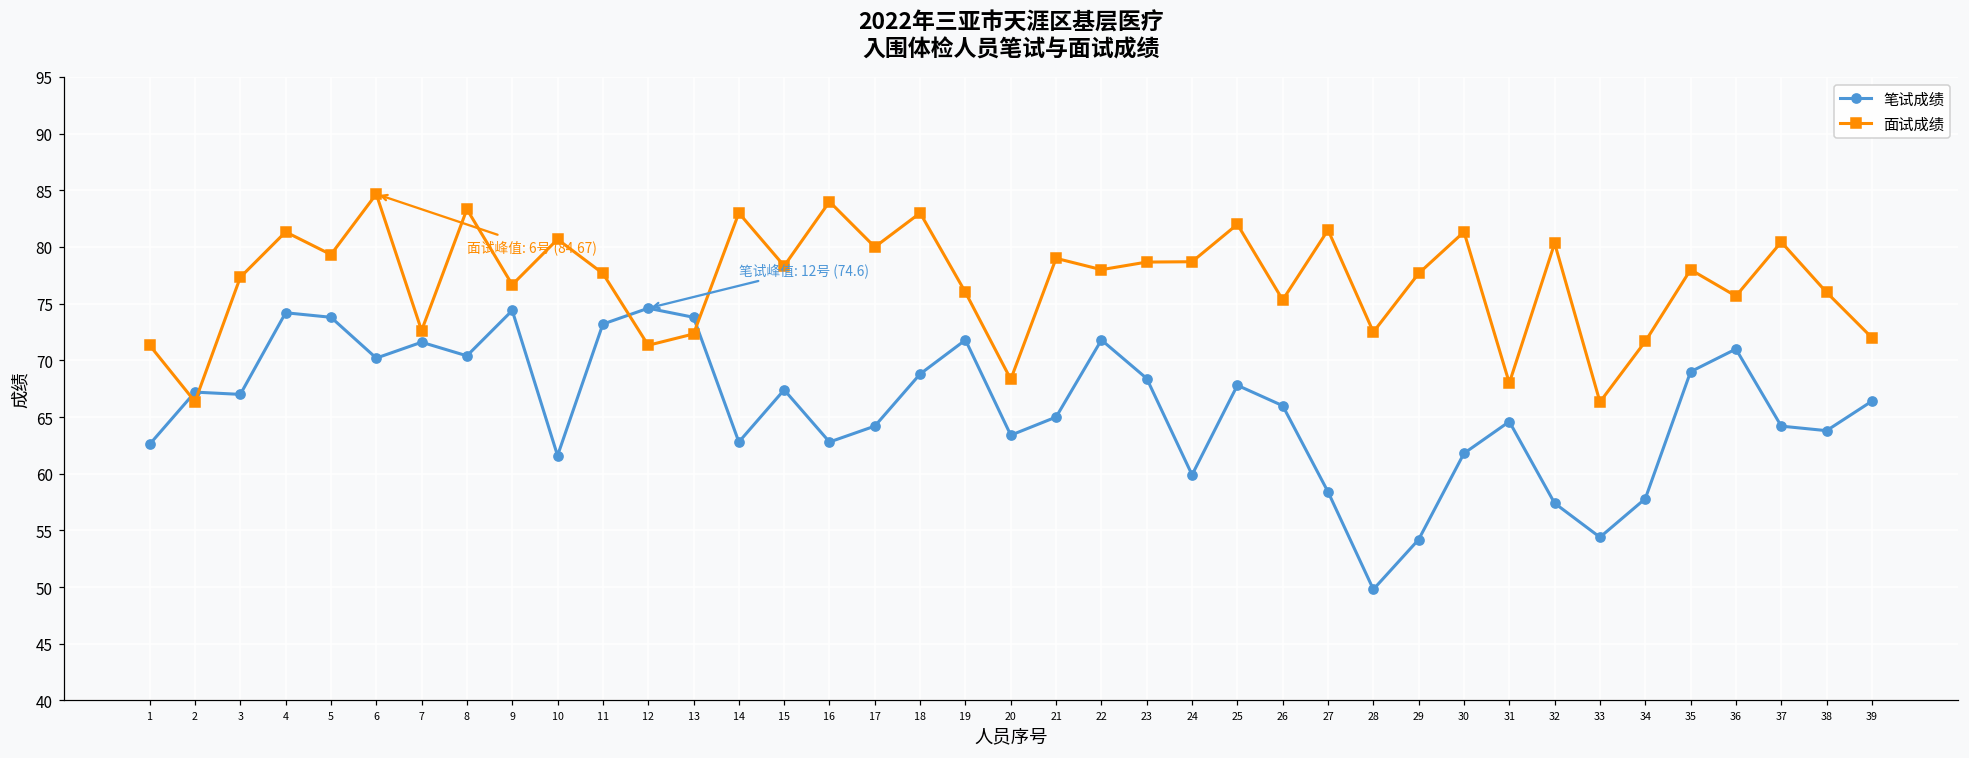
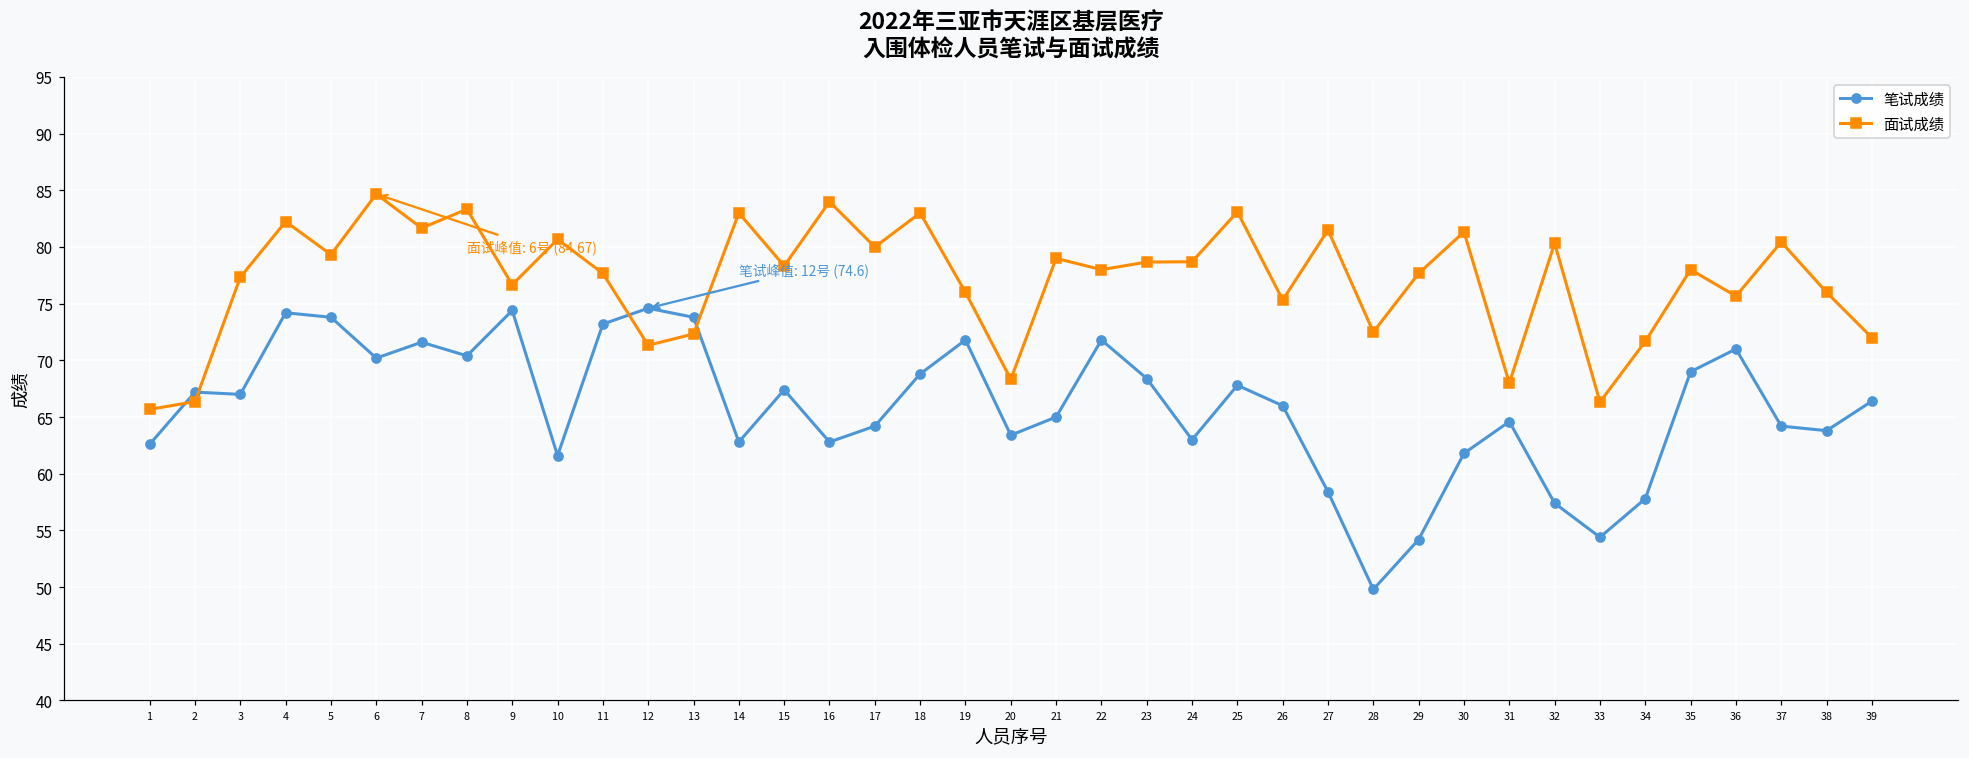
  {
    "笔试成绩": {
      "1": 62.6,
      "2": 67.2,
      "3": 67.0,
      "4": 74.2,
      "5": 73.8,
      "6": 70.2,
      "7": 71.6,
      "8": 70.4,
      "9": 74.4,
      "10": 61.6,
      "11": 73.2,
      "12": 74.6,
      "13": 73.8,
      "14": 62.8,
      "15": 67.4,
      "16": 62.8,
      "17": 64.2,
      "18": 68.8,
      "19": 71.8,
      "20": 63.4,
      "21": 65.0,
      "22": 71.8,
      "23": 68.4,
-     "24": 59.9,
+     "24": 63.0,
      "25": 67.8,
      "26": 66.0,
      "27": 58.4,
      "28": 49.8,
      "29": 54.2,
      "30": 61.8,
      "31": 64.6,
      "32": 57.4,
      "33": 54.4,
      "34": 57.8,
      "35": 69.0,
      "36": 71.0,
      "37": 64.2,
      "38": 63.8,
      "39": 66.4
    },
    "面试成绩": {
-     "1": 71.3,
+     "1": 65.7,
      "2": 66.4,
      "3": 77.3,
-     "4": 81.3,
+     "4": 82.2,
      "5": 79.3,
      "6": 84.7,
-     "7": 72.6,
+     "7": 81.7,
      "9": 76.7,
      "11": 77.7,
      "12": 71.3,
      "13": 72.3,
      "14": 83.0,
      "16": 84.0,
      "17": 80.0,
      "18": 83.0,
      "19": 76.0,
      "20": 68.3,
      "21": 79.0,
      "22": 78.0,
      "23": 78.7,
      "24": 78.7,
-     "25": 82.0,
+     "25": 83.1,
      "26": 75.3,
      "27": 81.5,
      "28": 72.5,
      "29": 77.7,
      "30": 81.3,
      "31": 68.0,
      "32": 80.3,
      "33": 66.3,
      "34": 71.7,
      "35": 78.0,
      "36": 75.7,
      "37": 80.4,
      "38": 76.0,
      "39": 72.0
    }
  }
